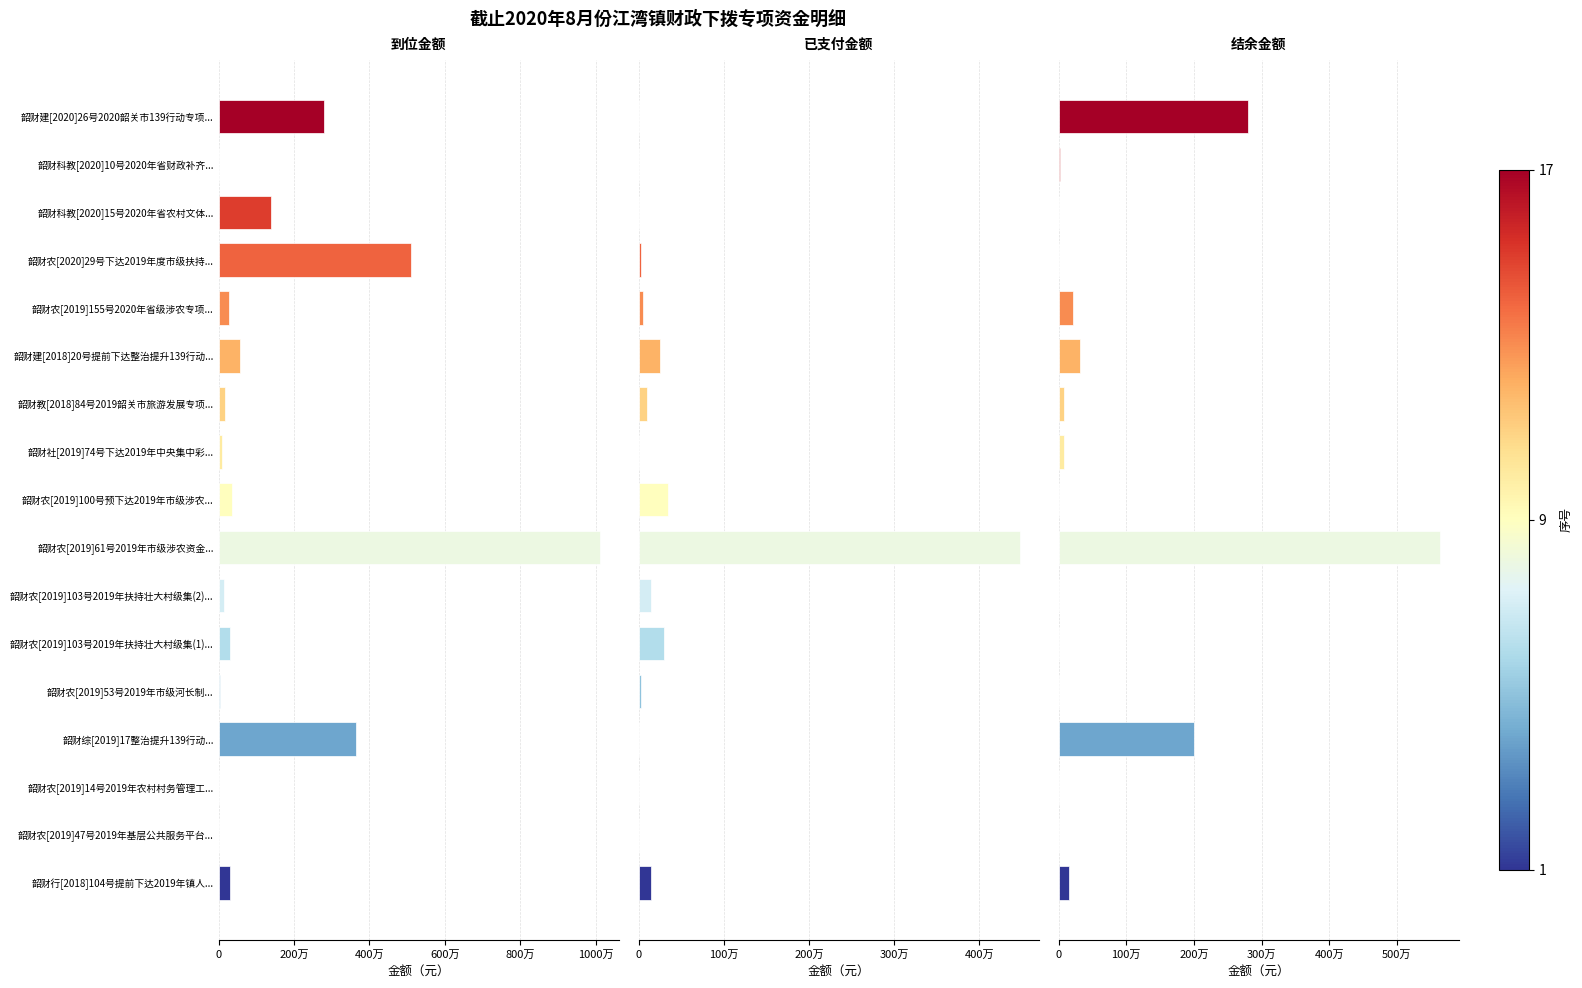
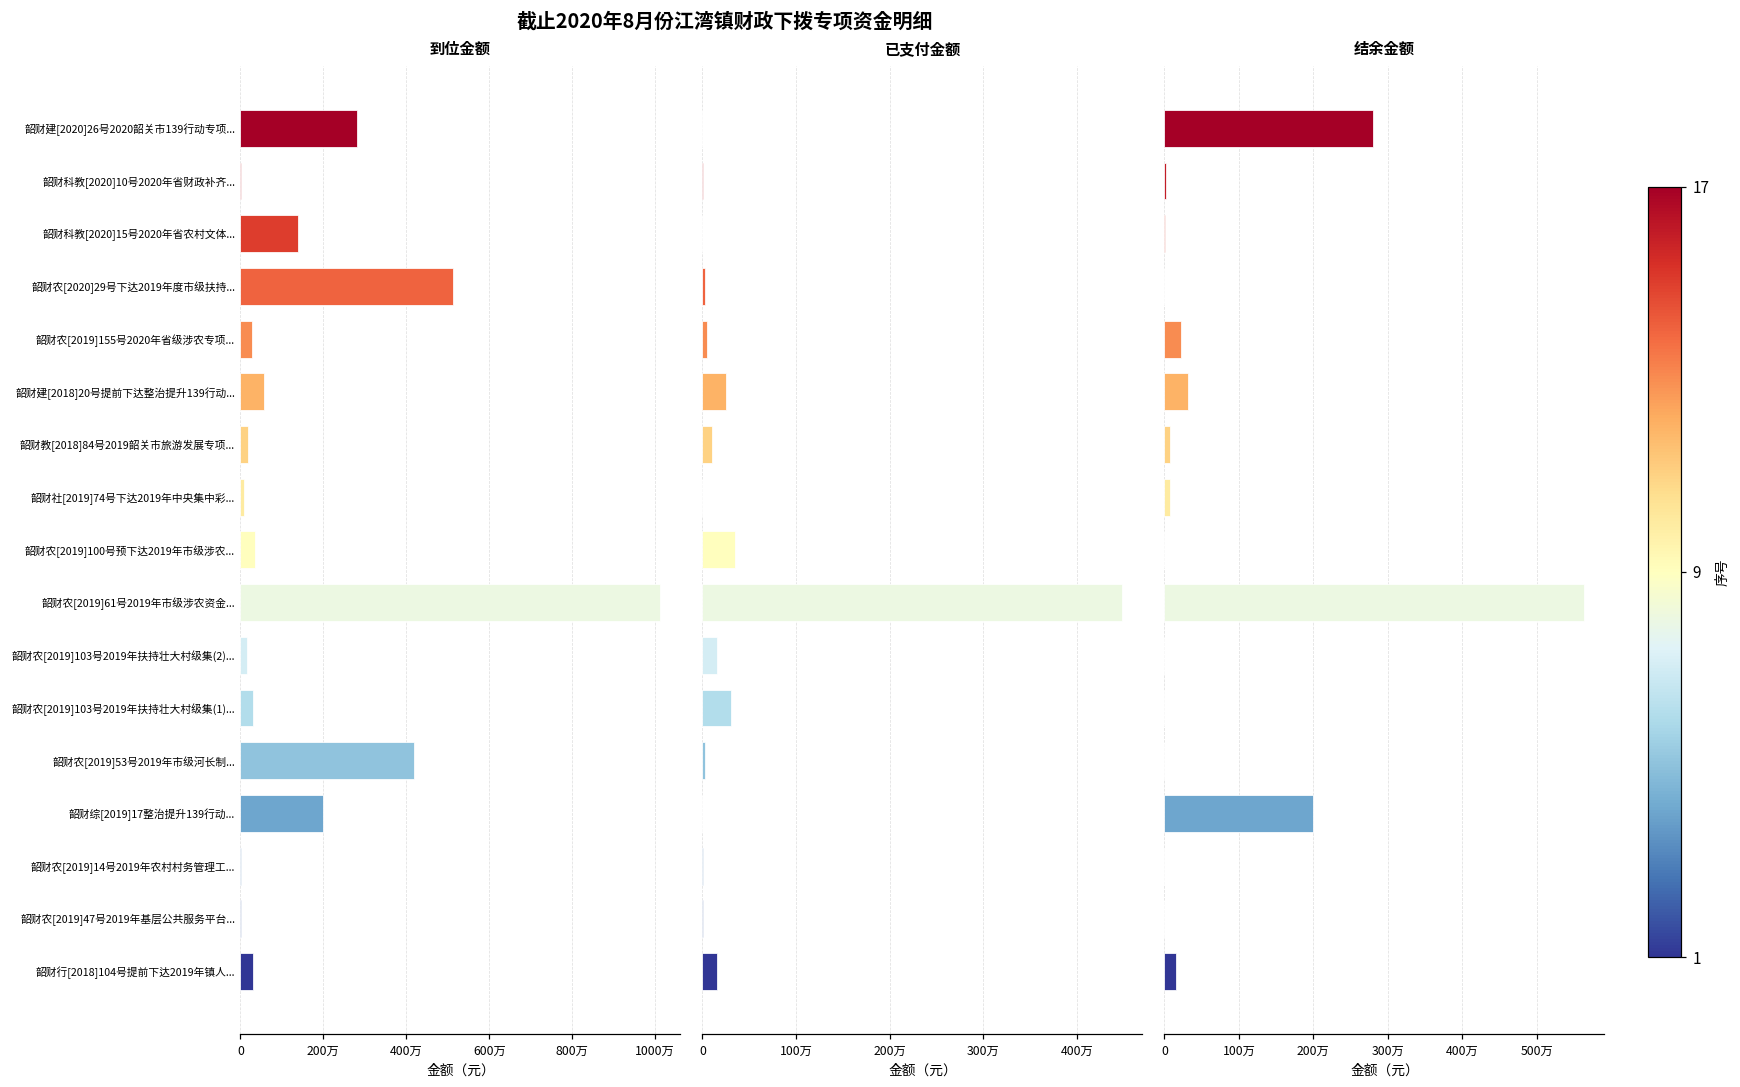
  {
    "到位金额": {
      "韶财建[2020]26号2020韶关市139行动专项...": "280万",
      "韶财科教[2020]15号2020年省农村文体...": "140万",
      "韶财农[2020]29号下达2019年度市级扶持...": "510万",
      "韶财农[2019]155号2020年省级涉农专项...": "30万",
      "韶财建[2018]20号提前下达整治提升139行动...": "60万",
      "韶财教[2018]84号2019韶关市旅游发展专项...": "20万",
      "韶财社[2019]74号下达2019年中央集中彩...": "10万",
      "韶财农[2019]100号预下达2019年市级涉农...": "40万",
      "韶财农[2019]61号2019年市级涉农资金...": "1010万",
      "韶财农[2019]103号2019年扶持壮大村级集(2)...": "20万",
      "韶财农[2019]103号2019年扶持壮大村级集(1)...": "30万",
-     "韶财农[2019]53号2019年市级河长制...": "0万",
-     "韶财综[2019]17整治提升139行动...": "360万",
+     "韶财农[2019]53号2019年市级河长制...": "420万",
+     "韶财综[2019]17整治提升139行动...": "200万",
      "韶财行[2018]104号提前下达2019年镇人...": "30万"
    }
  }
